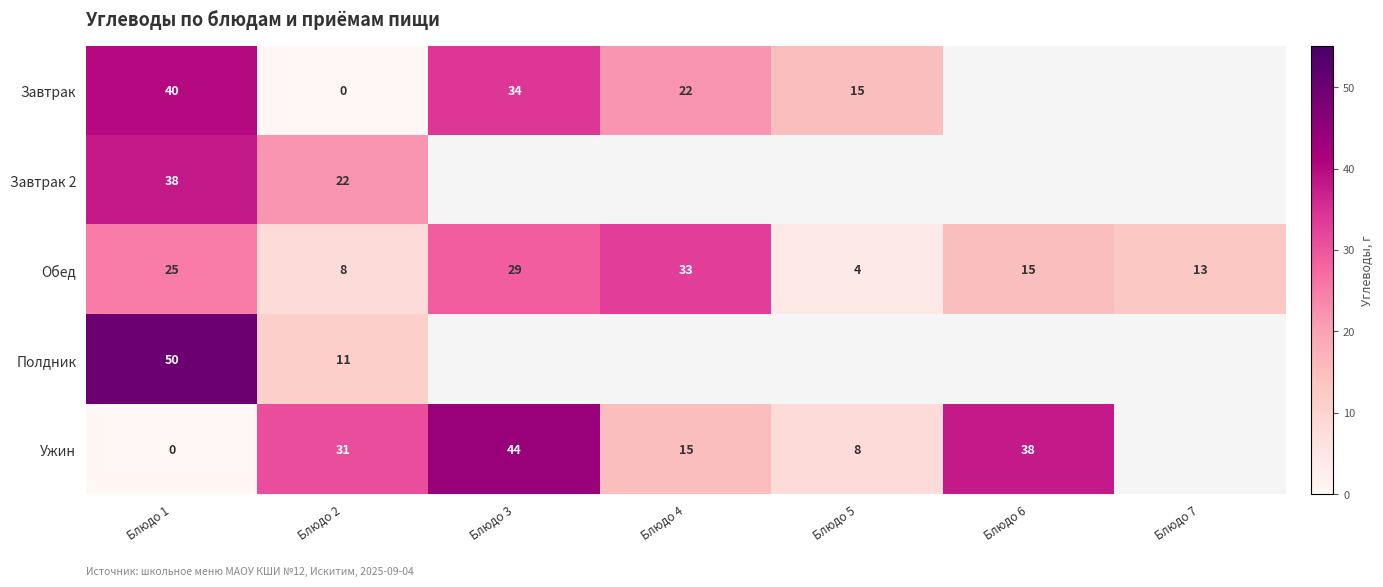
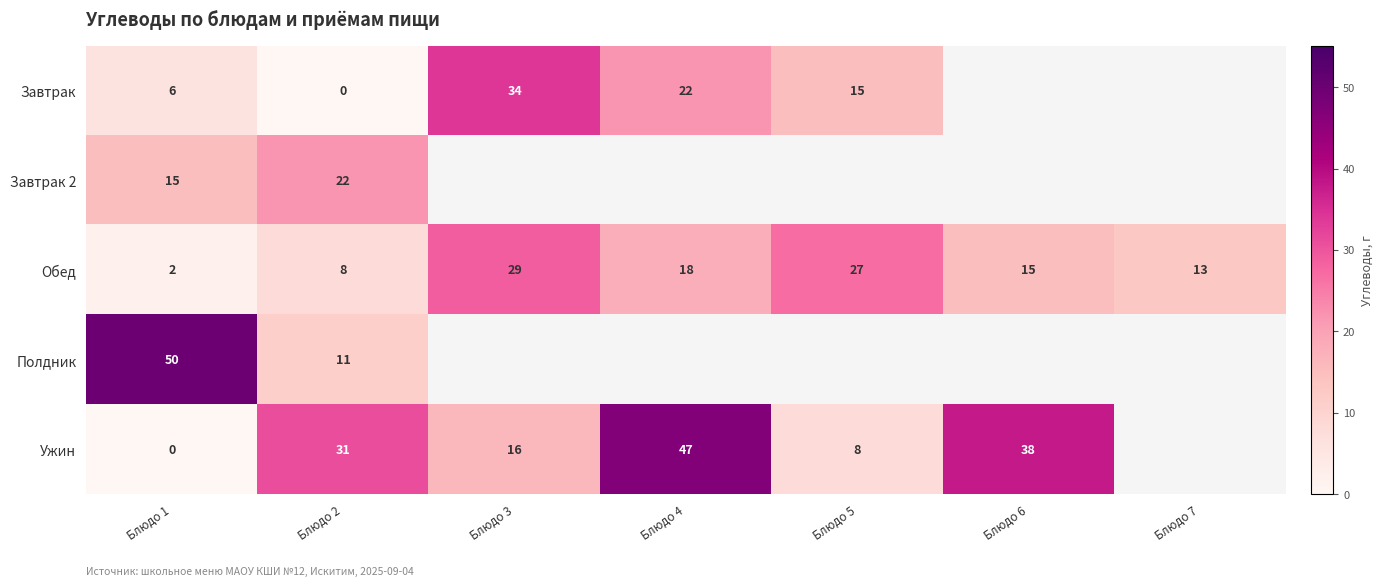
  {
    "Завтрак": {
-     "Блюдо 1": 40,
+     "Блюдо 1": 6,
      "Блюдо 2": 0,
      "Блюдо 3": 34,
      "Блюдо 4": 22,
      "Блюдо 5": 15
    },
    "Завтрак 2": {
-     "Блюдо 1": 38,
+     "Блюдо 1": 15,
      "Блюдо 2": 22
    },
    "Обед": {
-     "Блюдо 1": 25,
+     "Блюдо 1": 2,
      "Блюдо 2": 8,
      "Блюдо 3": 29,
-     "Блюдо 4": 33,
-     "Блюдо 5": 4,
+     "Блюдо 4": 18,
+     "Блюдо 5": 27,
      "Блюдо 6": 15,
      "Блюдо 7": 13
    },
    "Полдник": {
      "Блюдо 1": 50,
      "Блюдо 2": 11
    },
    "Ужин": {
      "Блюдо 1": 0,
      "Блюдо 2": 31,
-     "Блюдо 3": 44,
-     "Блюдо 4": 15,
+     "Блюдо 3": 16,
+     "Блюдо 4": 47,
      "Блюдо 5": 8,
      "Блюдо 6": 38
    }
  }
